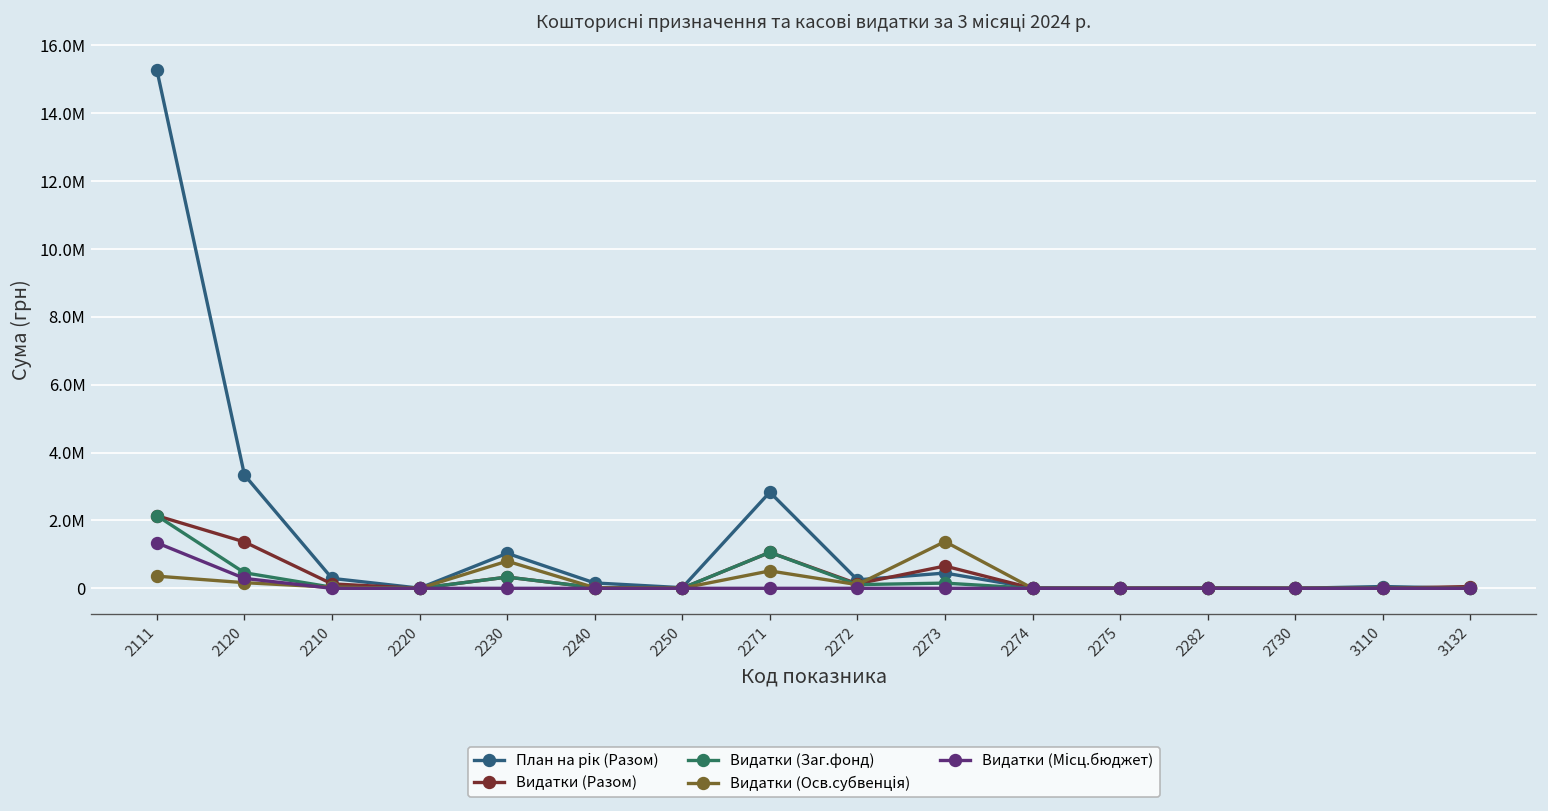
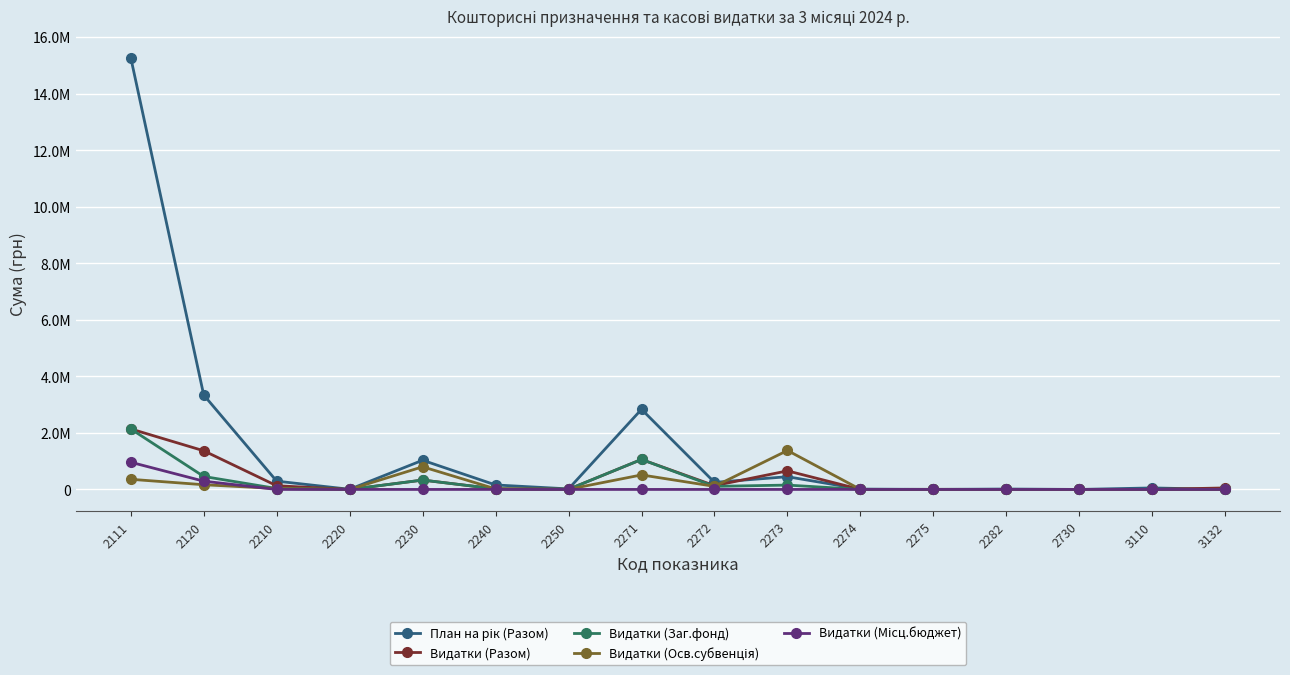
  {
    "Видатки (Разом)": {
      "2120": 1400000,
      "2210": 100000,
      "2273": 700000
    },
    "Видатки (Осв.субвенція)": {
      "2111": 400000,
      "2120": 200000,
      "2230": 800000,
      "2271": 500000,
      "2273": 1400000
    },
    "Видатки (Місц.бюджет)": {
-     "2111": 1300000,
+     "2111": 1000000,
      "2120": 300000,
      "2230": 0,
      "2271": 0,
      "2272": 0,
      "2273": 0
    }
  }
